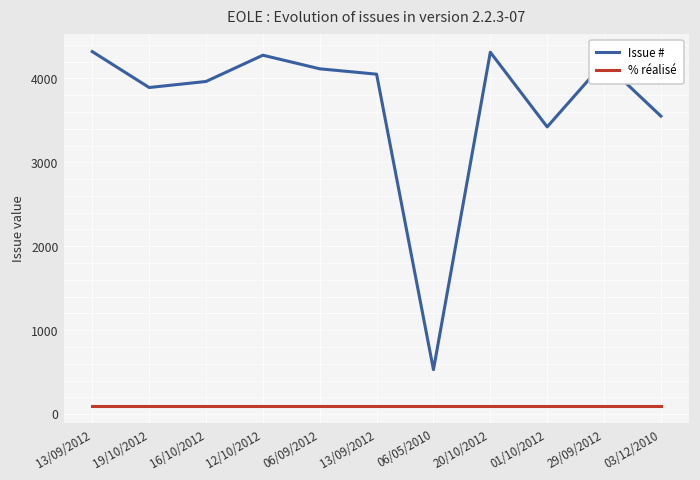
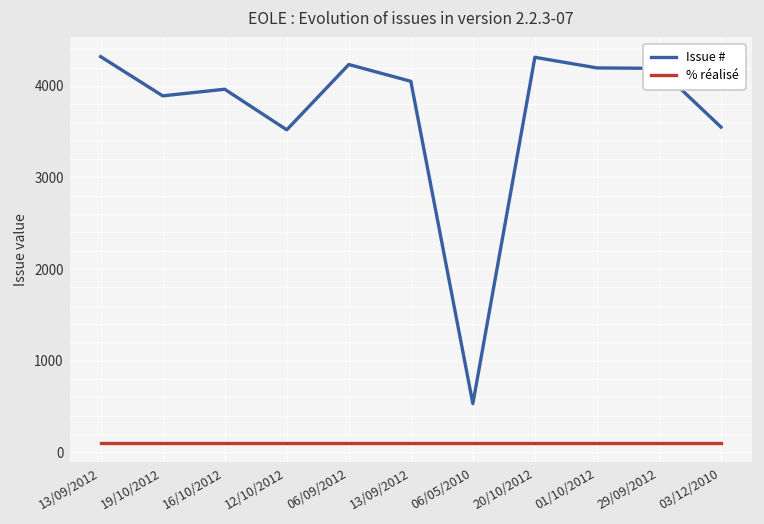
  {
    "Issue #": {
      "19/10/2012": 3900,
      "16/10/2012": 4000,
-     "12/10/2012": 4300,
-     "06/09/2012": 4100,
+     "12/10/2012": 3500,
+     "06/09/2012": 4200,
      "06/05/2010": 500,
      "20/10/2012": 4300,
-     "01/10/2012": 3400,
+     "01/10/2012": 4200,
      "03/12/2010": 3600
    },
    "% réalisé": {
      "19/10/2012": 100,
      "16/10/2012": 100,
      "12/10/2012": 100,
      "06/09/2012": 100,
      "06/05/2010": 100,
      "20/10/2012": 100,
      "01/10/2012": 100,
      "29/09/2012": 100,
      "03/12/2010": 100
    }
  }
